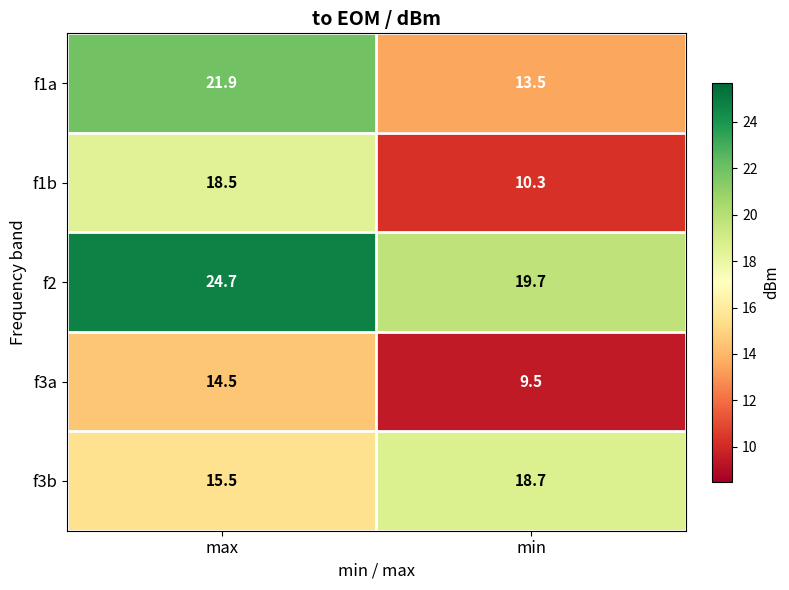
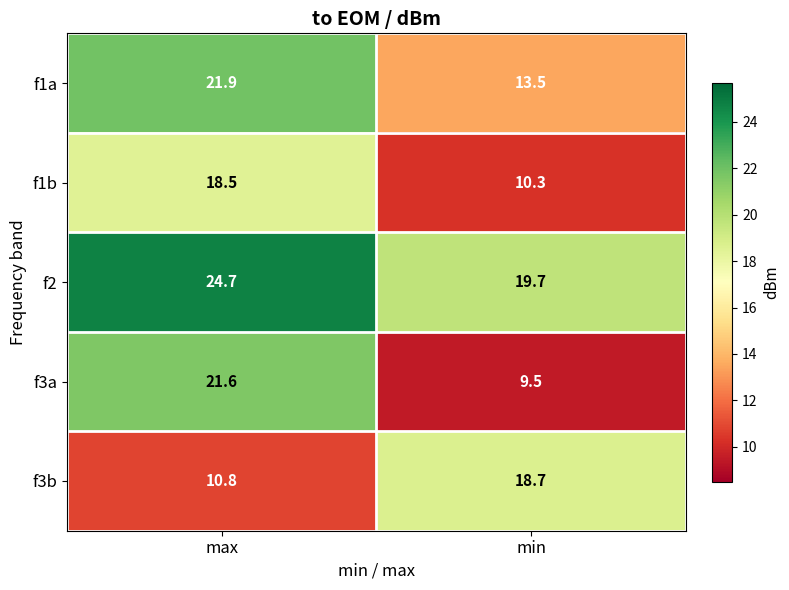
  {
    "f1a": {
      "max": 21.9,
      "min": 13.5
    },
    "f1b": {
      "max": 18.5,
      "min": 10.3
    },
    "f2": {
      "max": 24.7,
      "min": 19.7
    },
    "f3a": {
-     "max": 14.5,
+     "max": 21.6,
      "min": 9.5
    },
    "f3b": {
-     "max": 15.5,
+     "max": 10.8,
      "min": 18.7
    }
  }
